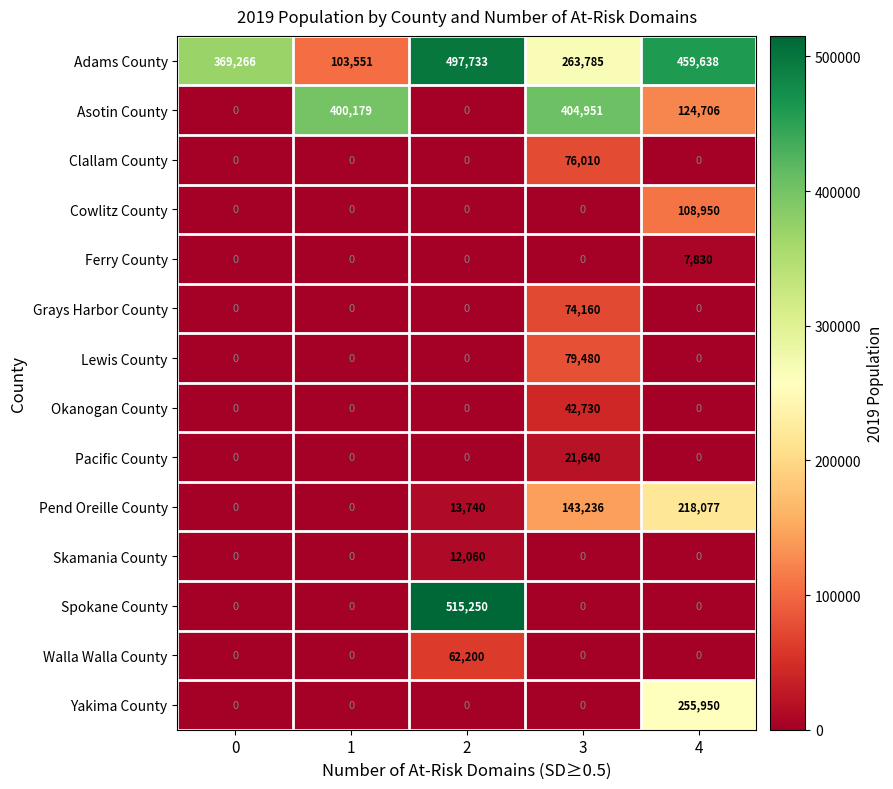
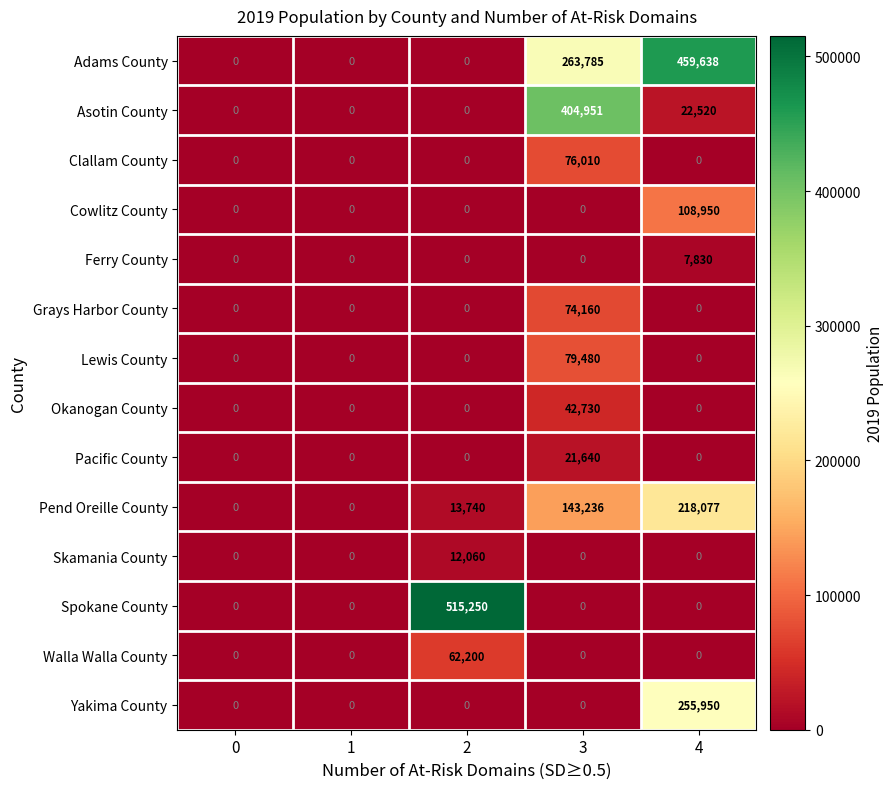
  {
    "Adams County": {
-     "0": "369,266",
-     "1": "103,551",
-     "2": "497,733",
+     "0": "0",
+     "1": "0",
+     "2": "0",
      "3": "263,785",
      "4": "459,638"
    },
    "Asotin County": {
      "0": "0",
-     "1": "400,179",
+     "1": "0",
      "2": "0",
      "3": "404,951",
-     "4": "124,706"
+     "4": "22,520"
    },
    "Clallam County": {
      "0": "0",
      "1": "0",
      "2": "0",
      "3": "76,010",
      "4": "0"
    },
    "Cowlitz County": {
      "0": "0",
      "1": "0",
      "2": "0",
      "3": "0",
      "4": "108,950"
    },
    "Ferry County": {
      "0": "0",
      "1": "0",
      "2": "0",
      "3": "0",
      "4": "7,830"
    },
    "Grays Harbor County": {
      "0": "0",
      "1": "0",
      "2": "0",
      "3": "74,160",
      "4": "0"
    },
    "Lewis County": {
      "0": "0",
      "1": "0",
      "2": "0",
      "3": "79,480",
      "4": "0"
    },
    "Okanogan County": {
      "0": "0",
      "1": "0",
      "2": "0",
      "3": "42,730",
      "4": "0"
    },
    "Pacific County": {
      "0": "0",
      "1": "0",
      "2": "0",
      "3": "21,640",
      "4": "0"
    },
    "Pend Oreille County": {
      "0": "0",
      "1": "0",
      "2": "13,740",
      "3": "143,236",
      "4": "218,077"
    },
    "Skamania County": {
      "0": "0",
      "1": "0",
      "2": "12,060",
      "3": "0",
      "4": "0"
    },
    "Spokane County": {
      "0": "0",
      "1": "0",
      "2": "515,250",
      "3": "0",
      "4": "0"
    },
    "Walla Walla County": {
      "0": "0",
      "1": "0",
      "2": "62,200",
      "3": "0",
      "4": "0"
    },
    "Yakima County": {
      "0": "0",
      "1": "0",
      "2": "0",
      "3": "0",
      "4": "255,950"
    }
  }
